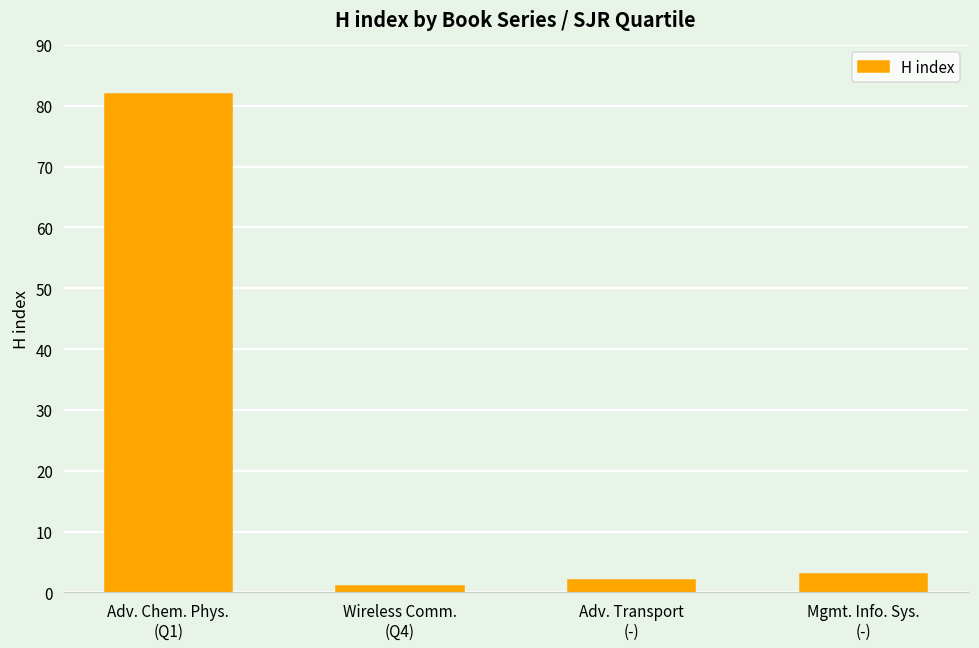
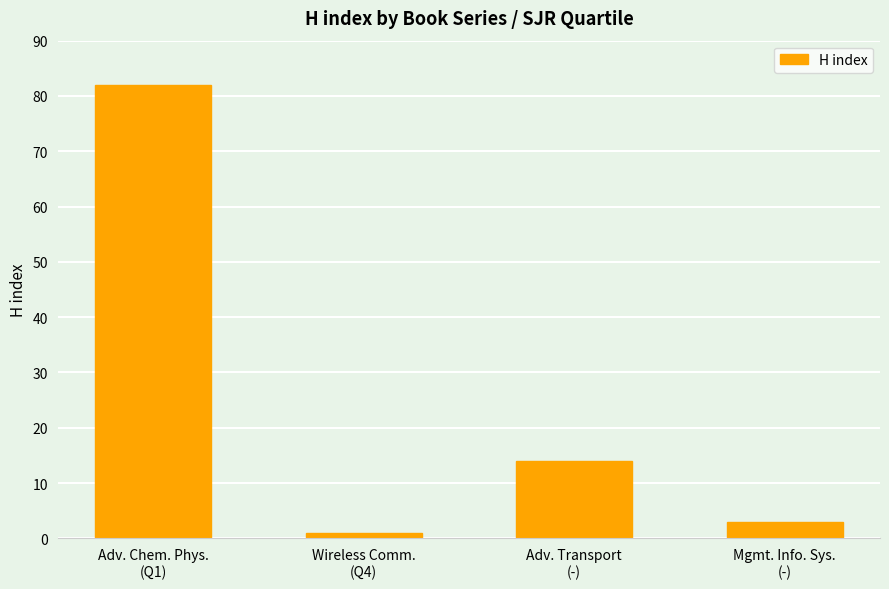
  {
    "Adv. Chem. Phys. (Q1)": 82,
    "Wireless Comm. (Q4)": 1,
-   "Adv. Transport (-)": 2,
+   "Adv. Transport (-)": 14,
    "Mgmt. Info. Sys. (-)": 3
  }
